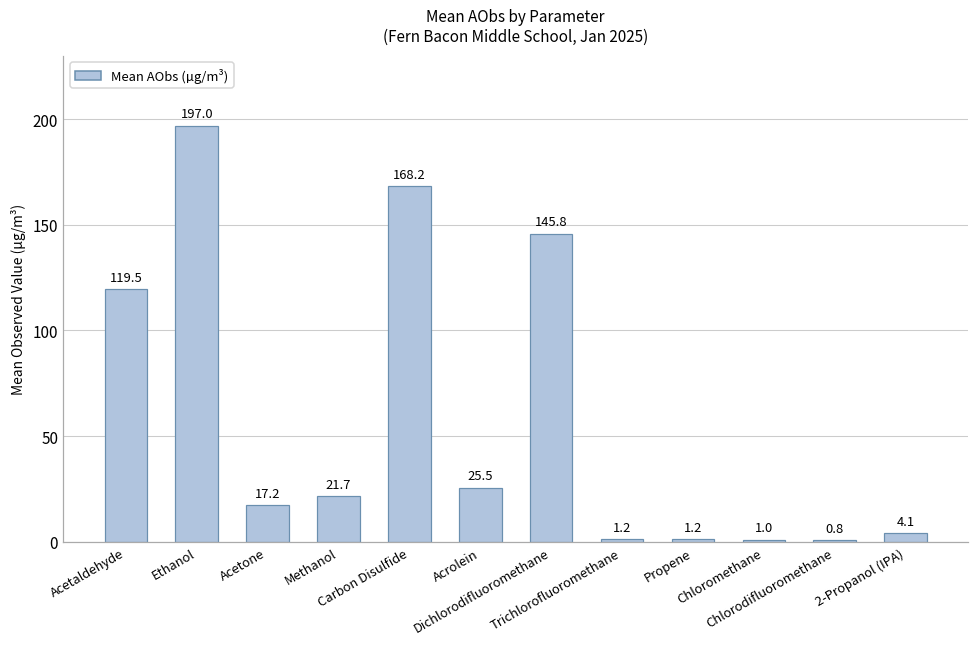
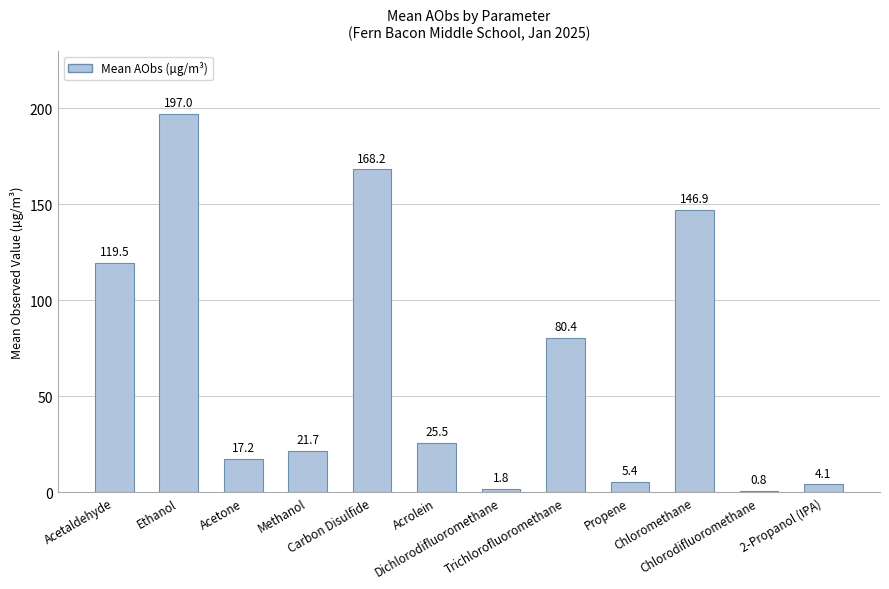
  {
    "Acetaldehyde": 119.5,
    "Ethanol": 197.0,
    "Acetone": 17.2,
    "Methanol": 21.7,
    "Carbon Disulfide": 168.2,
    "Acrolein": 25.5,
-   "Dichlorodifluoromethane": 145.8,
-   "Trichlorofluoromethane": 1.2,
-   "Propene": 1.2,
-   "Chloromethane": 1.0,
+   "Dichlorodifluoromethane": 1.8,
+   "Trichlorofluoromethane": 80.4,
+   "Propene": 5.4,
+   "Chloromethane": 146.9,
    "Chlorodifluoromethane": 0.8,
    "2-Propanol (IPA)": 4.1
  }
